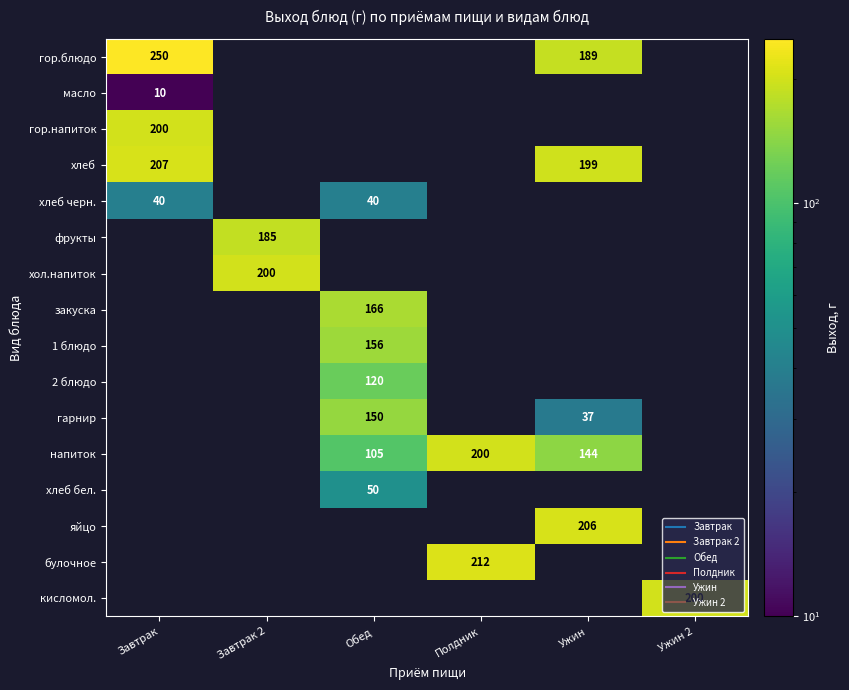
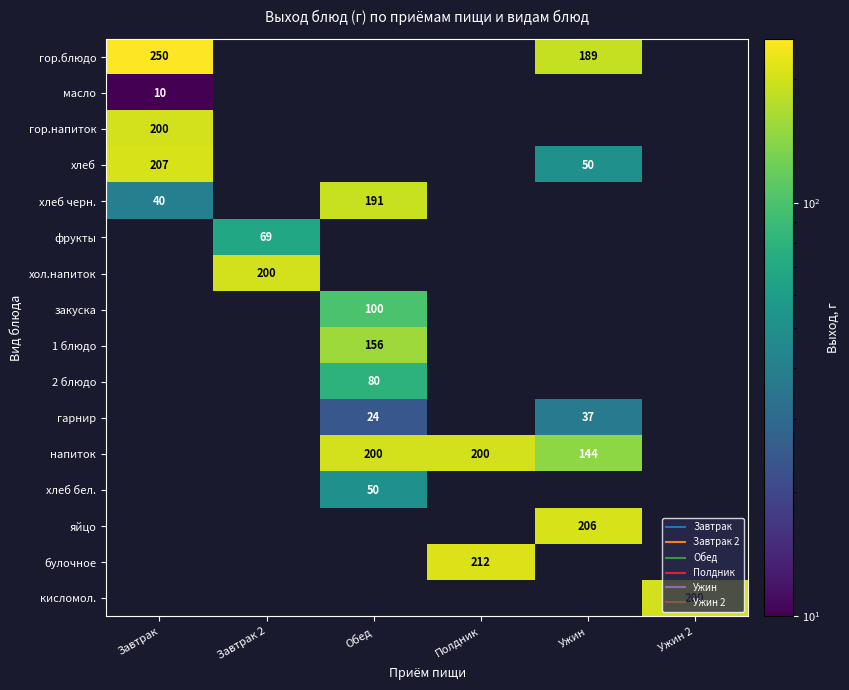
  {
    "гор.блюдо": {
      "Завтрак": 250,
      "Ужин": 189
    },
    "масло": {
      "Завтрак": 10
    },
    "гор.напиток": {
      "Завтрак": 200
    },
    "хлеб": {
      "Завтрак": 207,
-     "Ужин": 199
+     "Ужин": 50
    },
    "хлеб черн.": {
      "Завтрак": 40,
-     "Обед": 40
+     "Обед": 191
    },
    "фрукты": {
-     "Завтрак 2": 185
+     "Завтрак 2": 69
    },
    "хол.напиток": {
      "Завтрак 2": 200
    },
    "закуска": {
-     "Обед": 166
+     "Обед": 100
    },
    "1 блюдо": {
      "Обед": 156
    },
    "2 блюдо": {
-     "Обед": 120
+     "Обед": 80
    },
    "гарнир": {
-     "Обед": 150,
+     "Обед": 24,
      "Ужин": 37
    },
    "напиток": {
-     "Обед": 105,
+     "Обед": 200,
      "Полдник": 200,
      "Ужин": 144
    },
    "хлеб бел.": {
      "Обед": 50
    },
    "яйцо": {
      "Ужин": 206
    },
    "булочное": {
      "Полдник": 212
    }
  }
